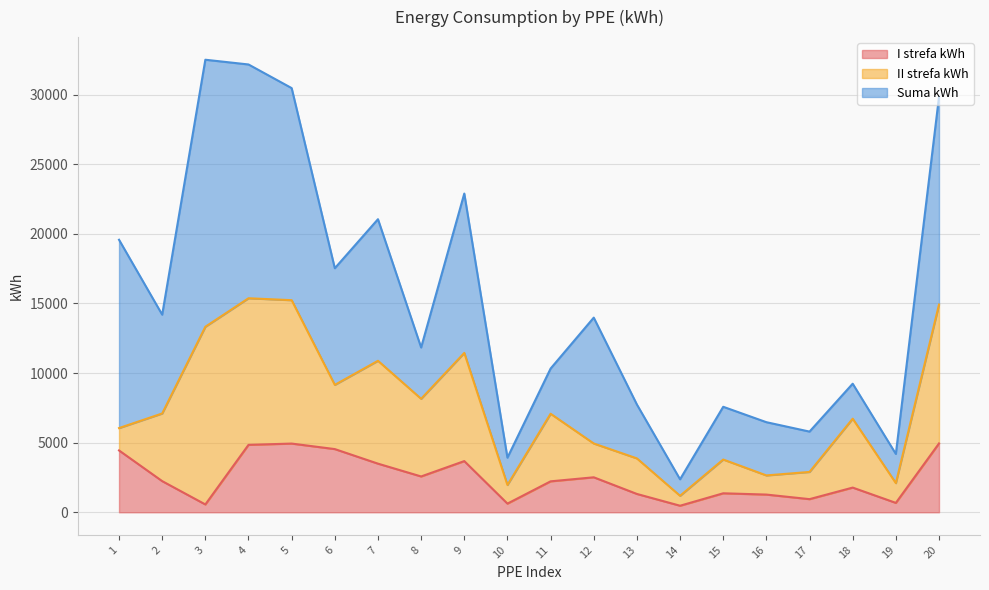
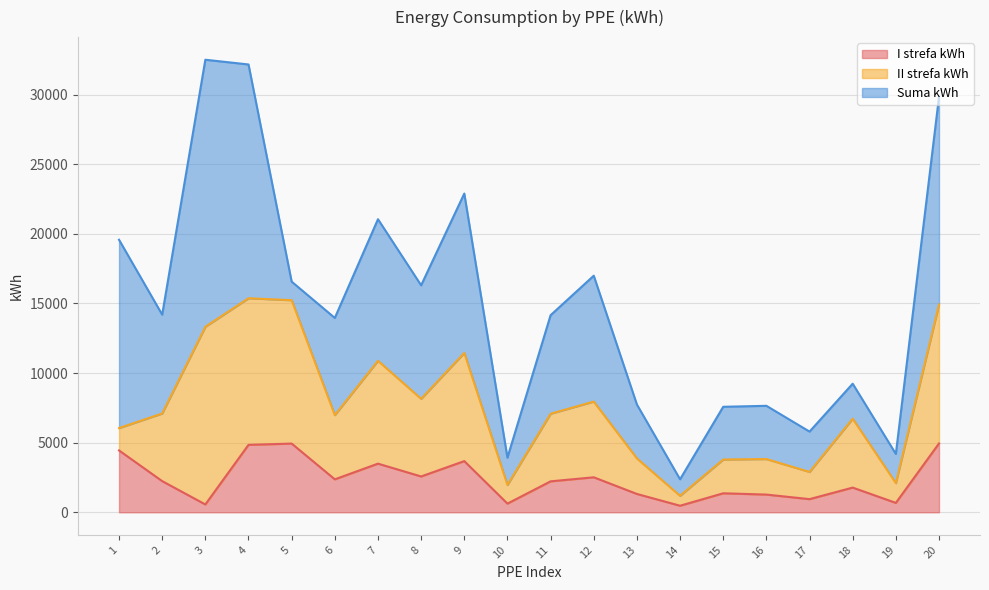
  {
    "I strefa kWh": {
      "1": 4400,
      "2": 2200,
      "3": 600,
      "4": 4800,
      "5": 4900,
-     "6": 4500,
+     "6": 2400,
      "7": 3500,
      "8": 2600,
      "9": 3700,
      "10": 600,
      "11": 2200,
      "12": 2500,
      "13": 1300,
      "14": 500,
      "15": 1400,
      "16": 1300,
      "17": 900,
      "18": 1800,
      "19": 700,
      "20": 4900
    },
    "II strefa kWh": {
      "1": 1600,
      "2": 4900,
      "3": 12800,
      "4": 10500,
      "5": 10300,
      "6": 4600,
      "7": 7400,
      "8": 5600,
      "9": 7800,
      "10": 1300,
      "11": 4900,
-     "12": 2400,
+     "12": 5400,
      "13": 2600,
      "14": 700,
      "15": 2400,
-     "16": 1400,
+     "16": 2600,
      "17": 2000,
      "18": 4900,
      "19": 1400,
      "20": 10000
    },
    "Suma kWh": {
      "1": 13500,
      "2": 7100,
      "3": 19200,
      "4": 16800,
-     "5": 15200,
-     "6": 8400,
+     "5": 1300,
+     "6": 7000,
      "7": 10200,
-     "8": 3700,
+     "8": 8200,
      "9": 11400,
      "10": 2000,
-     "11": 3200,
+     "11": 7100,
      "12": 9000,
      "13": 3900,
      "14": 1200,
      "15": 3800,
      "16": 3800,
      "17": 2900,
      "18": 2500,
      "19": 2100
    }
  }
